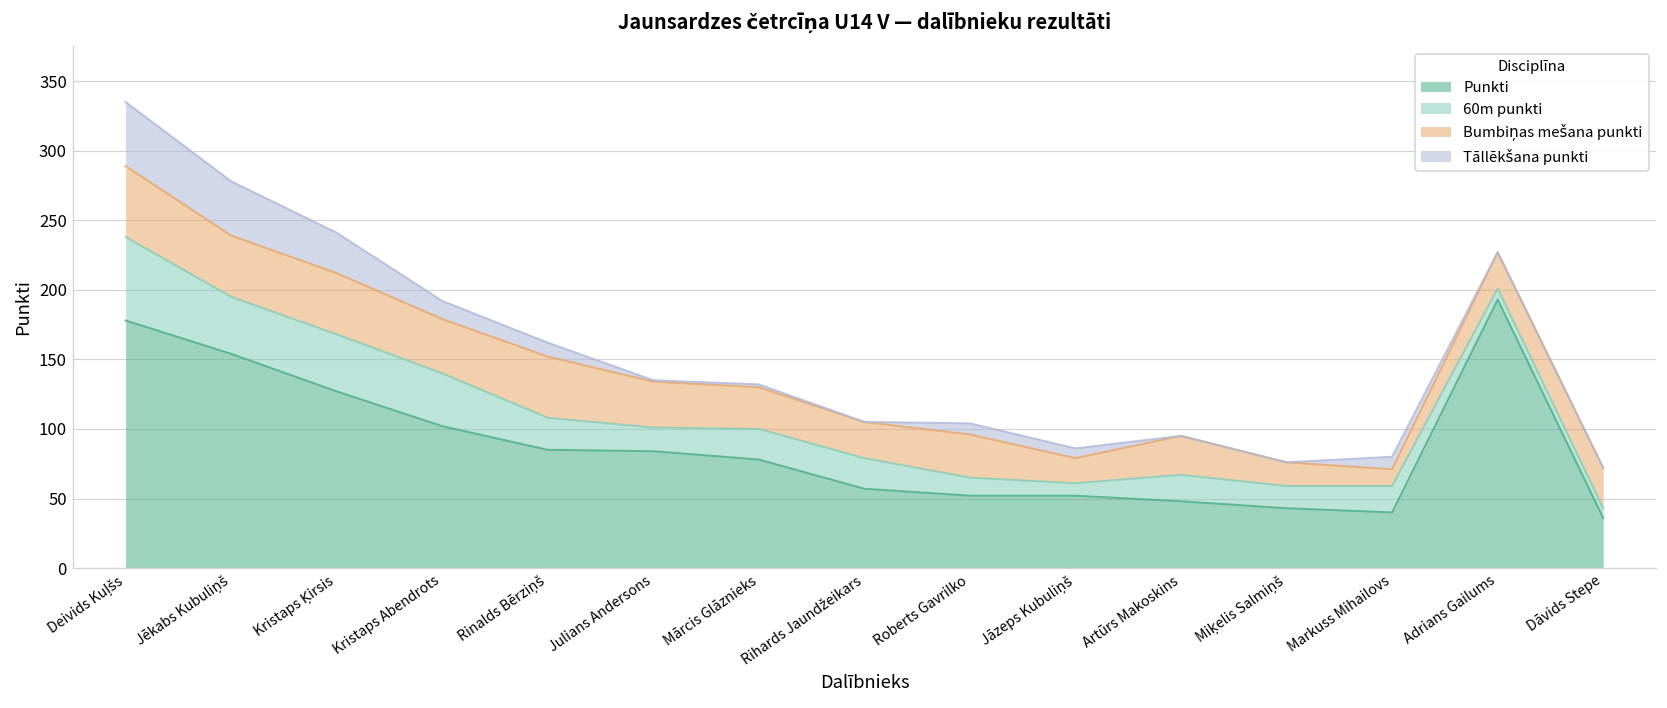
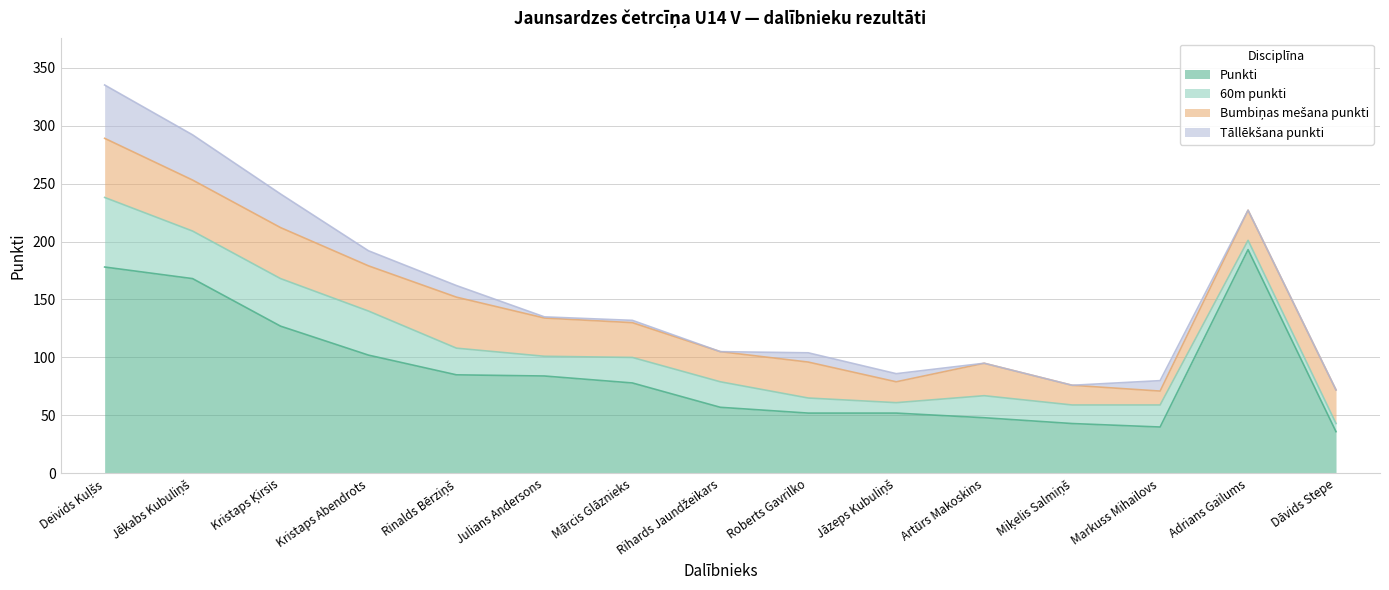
  {
    "Punkti": {
      "Deivids Kuļšs": 178,
-     "Jēkabs Kubuliņš": 154,
+     "Jēkabs Kubuliņš": 168,
      "Kristaps Ķirsis": 127,
      "Kristaps Abendrots": 102,
      "Rinalds Bērziņš": 85,
      "Julians Andersons": 84,
      "Mārcis Glāznieks": 78,
      "Rihards Jaundžeikars": 57,
      "Roberts Gavrilko": 52,
      "Jāzeps Kubuliņš": 52,
      "Artūrs Makoskins": 48,
      "Miķelis Salmiņš": 43,
      "Markuss Mihailovs": 40,
      "Adrians Gailums": 193,
      "Dāvids Stepe": 36
    },
    "Bumbiņas mešana punkti": {
      "Deivids Kuļšs": 51,
      "Jēkabs Kubuliņš": 44,
      "Kristaps Ķirsis": 44,
      "Kristaps Abendrots": 39,
      "Rinalds Bērziņš": 44,
      "Roberts Gavrilko": 31,
      "Jāzeps Kubuliņš": 18,
      "Markuss Mihailovs": 12
    }
  }
